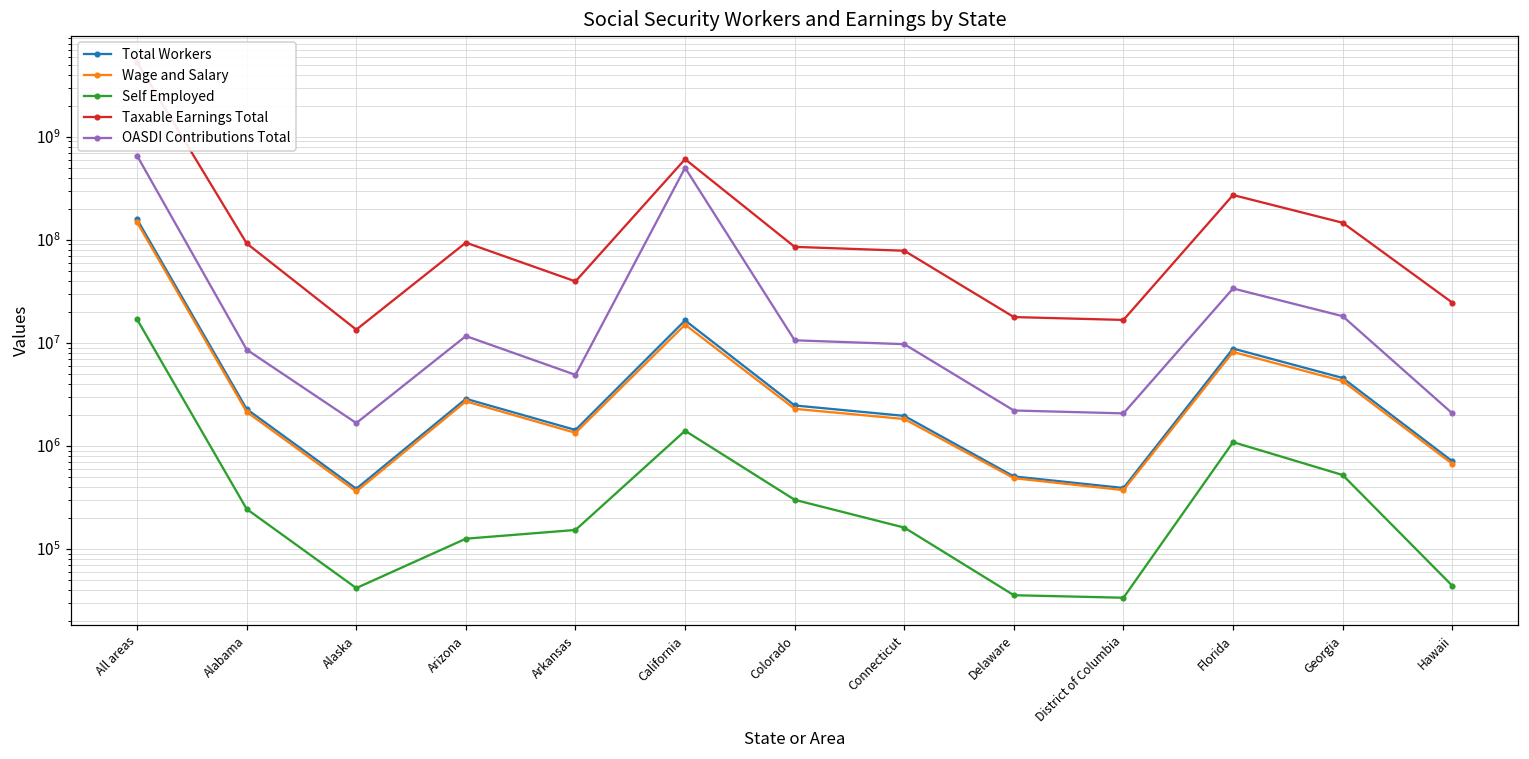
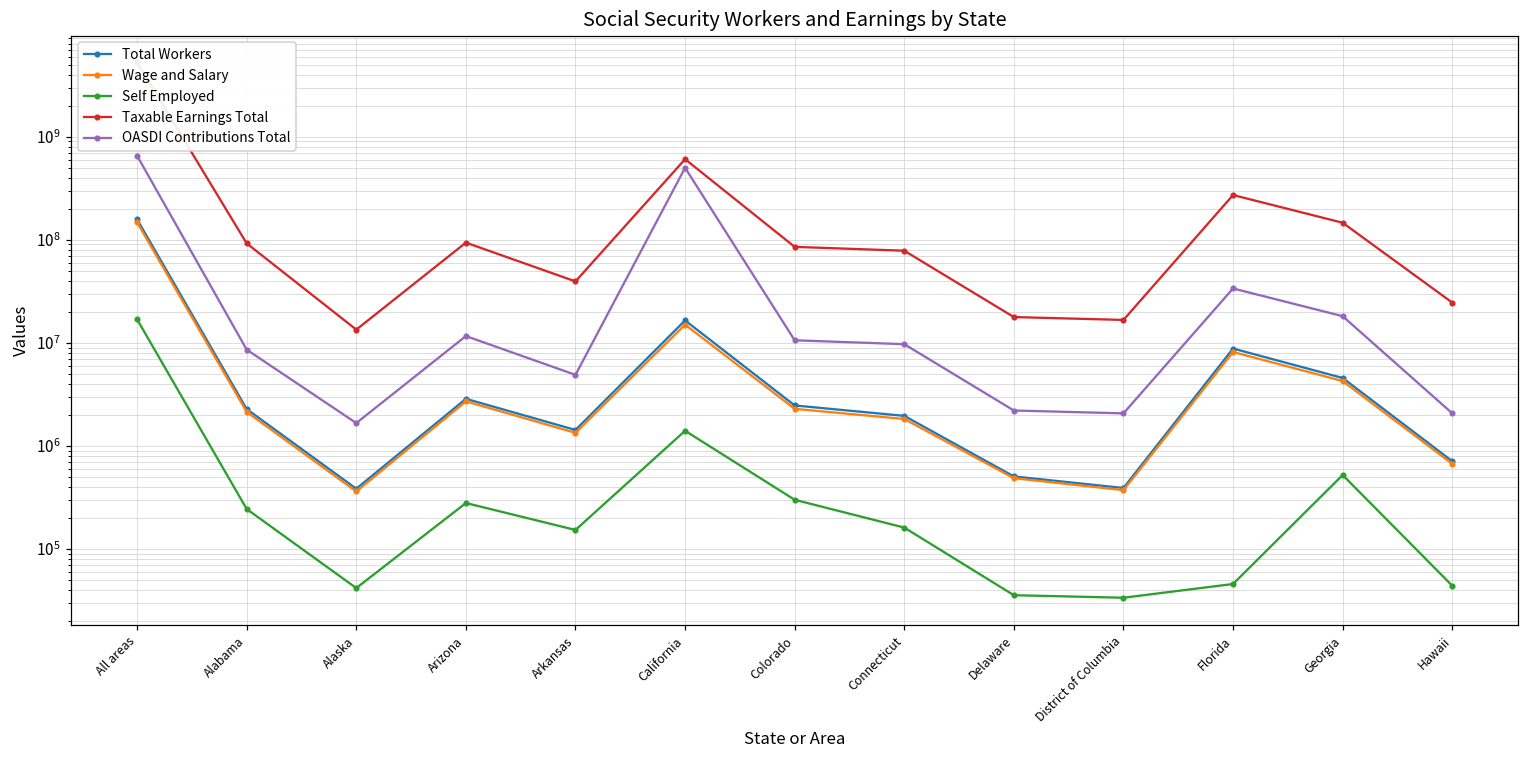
  {
    "Total Workers": {
      "All areas": 160000000,
      "Alabama": 2300000,
      "Arkansas": 1400000,
      "California": 17000000,
      "Colorado": 2500000,
      "Connecticut": 2000000,
      "Florida": 9000000,
      "Georgia": 5000000
    },
    "Wage and Salary": {
      "All areas": 150000000,
      "Alabama": 2100000,
      "Arkansas": 1300000,
      "California": 15000000,
      "Colorado": 2300000,
      "Connecticut": 1800000,
      "Florida": 8000000,
      "Georgia": 4000000
    },
    "Self Employed": {
      "All areas": 17000000,
      "Alabama": 240000,
      "Alaska": 40000,
-     "Arizona": 130000,
+     "Arizona": 280000,
      "Arkansas": 150000,
      "California": 1400000,
      "Colorado": 300000,
      "Connecticut": 160000,
      "Delaware": 36000,
      "District of Columbia": 34000,
-     "Florida": 1100000,
+     "Florida": 50000,
      "Georgia": 500000,
      "Hawaii": 40000
    },
    "Taxable Earnings Total": {
      "Alabama": 90000000,
      "Alaska": 13000000,
      "Arizona": 90000000,
      "Arkansas": 39000000,
      "California": 600000000,
      "Colorado": 90000000,
      "Connecticut": 80000000,
      "Delaware": 18000000,
      "District of Columbia": 17000000,
      "Florida": 270000000,
      "Georgia": 150000000,
      "Hawaii": 25000000
    },
    "OASDI Contributions Total": {
      "All areas": 700000000,
      "Alabama": 9000000,
      "Alaska": 1700000,
      "Arizona": 12000000,
      "Arkansas": 5000000,
      "California": 500000000,
      "Colorado": 11000000,
      "Connecticut": 10000000,
      "Delaware": 2200000,
      "District of Columbia": 2100000,
      "Florida": 34000000,
      "Georgia": 18000000,
      "Hawaii": 2100000
    }
  }
